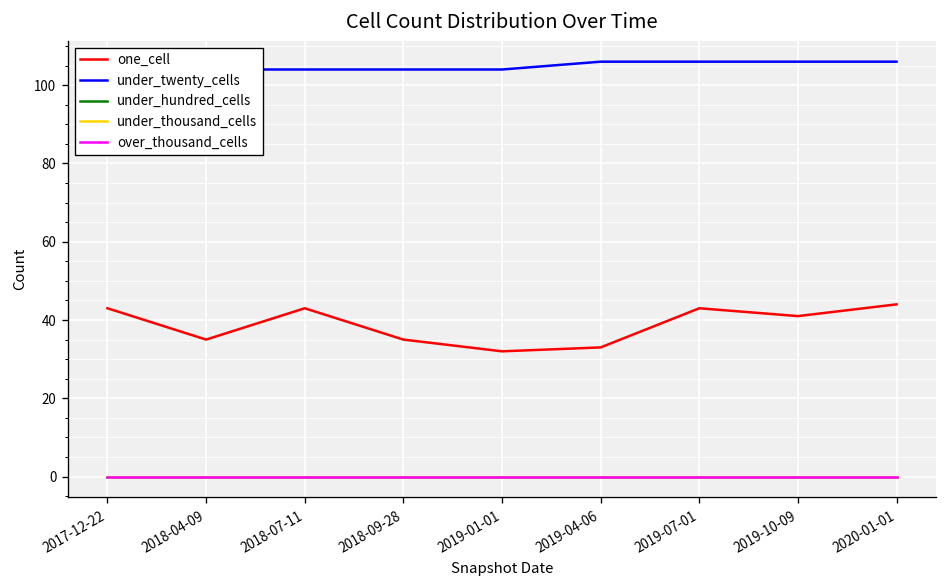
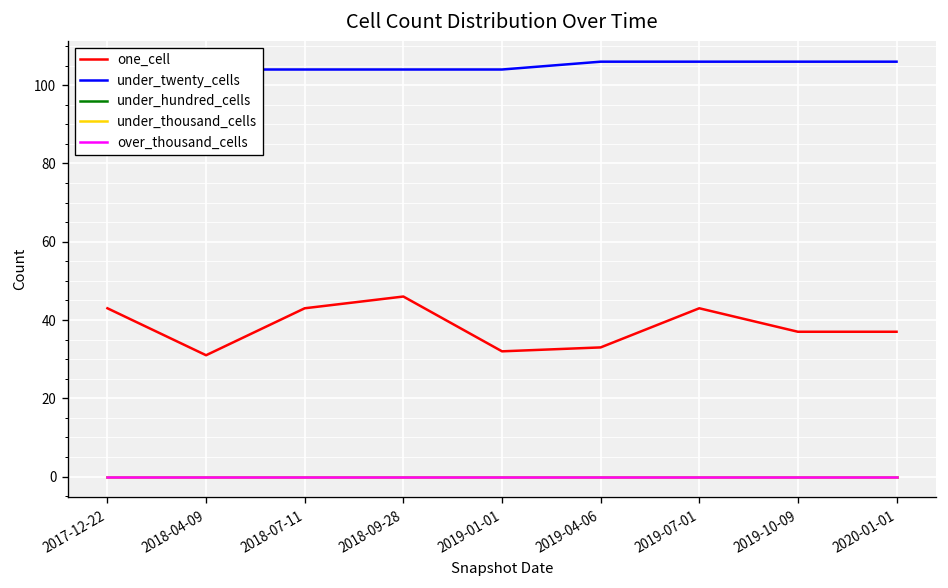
  {
    "one_cell": {
      "2017-12-22": 43,
-     "2018-04-09": 35,
+     "2018-04-09": 31,
      "2018-07-11": 43,
-     "2018-09-28": 35,
+     "2018-09-28": 46,
      "2019-01-01": 32,
      "2019-04-06": 33,
      "2019-07-01": 43,
-     "2019-10-09": 41,
-     "2020-01-01": 44
+     "2019-10-09": 37,
+     "2020-01-01": 37
    },
    "under_twenty_cells": {
      "2018-07-11": 104,
      "2018-09-28": 104,
      "2019-01-01": 104,
      "2019-04-06": 106,
      "2019-07-01": 106,
      "2019-10-09": 106,
      "2020-01-01": 106
    },
    "over_thousand_cells": {
      "2017-12-22": 0,
      "2018-04-09": 0,
      "2018-07-11": 0,
      "2018-09-28": 0,
      "2019-01-01": 0,
      "2019-04-06": 0,
      "2019-07-01": 0,
      "2019-10-09": 0,
      "2020-01-01": 0
    }
  }
